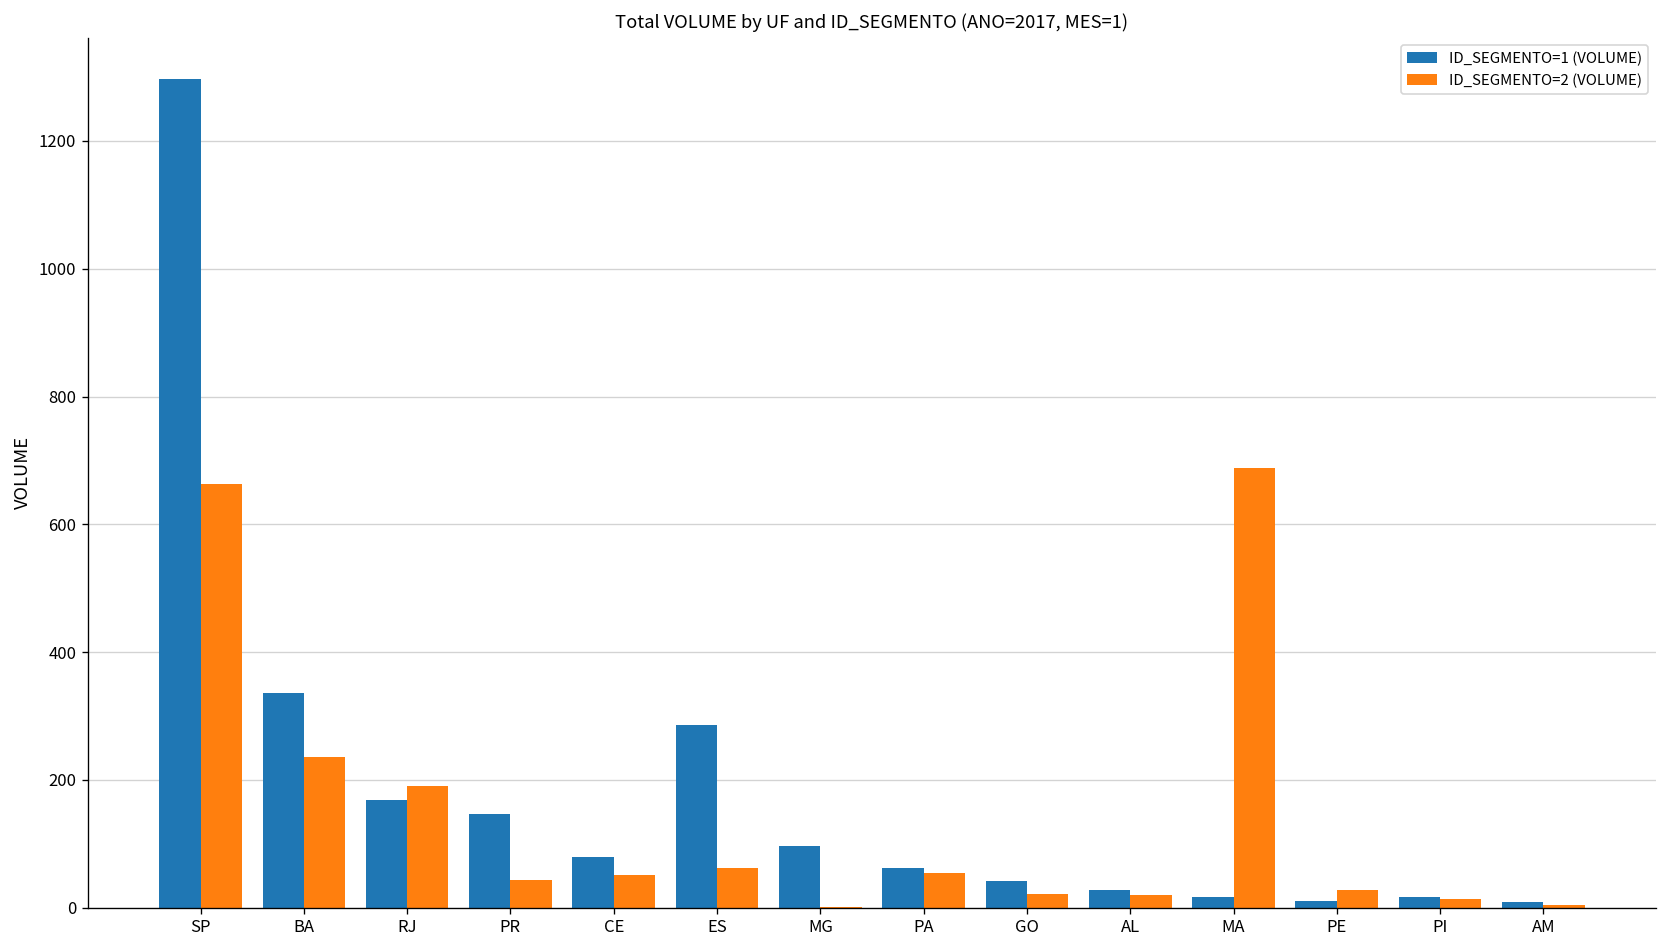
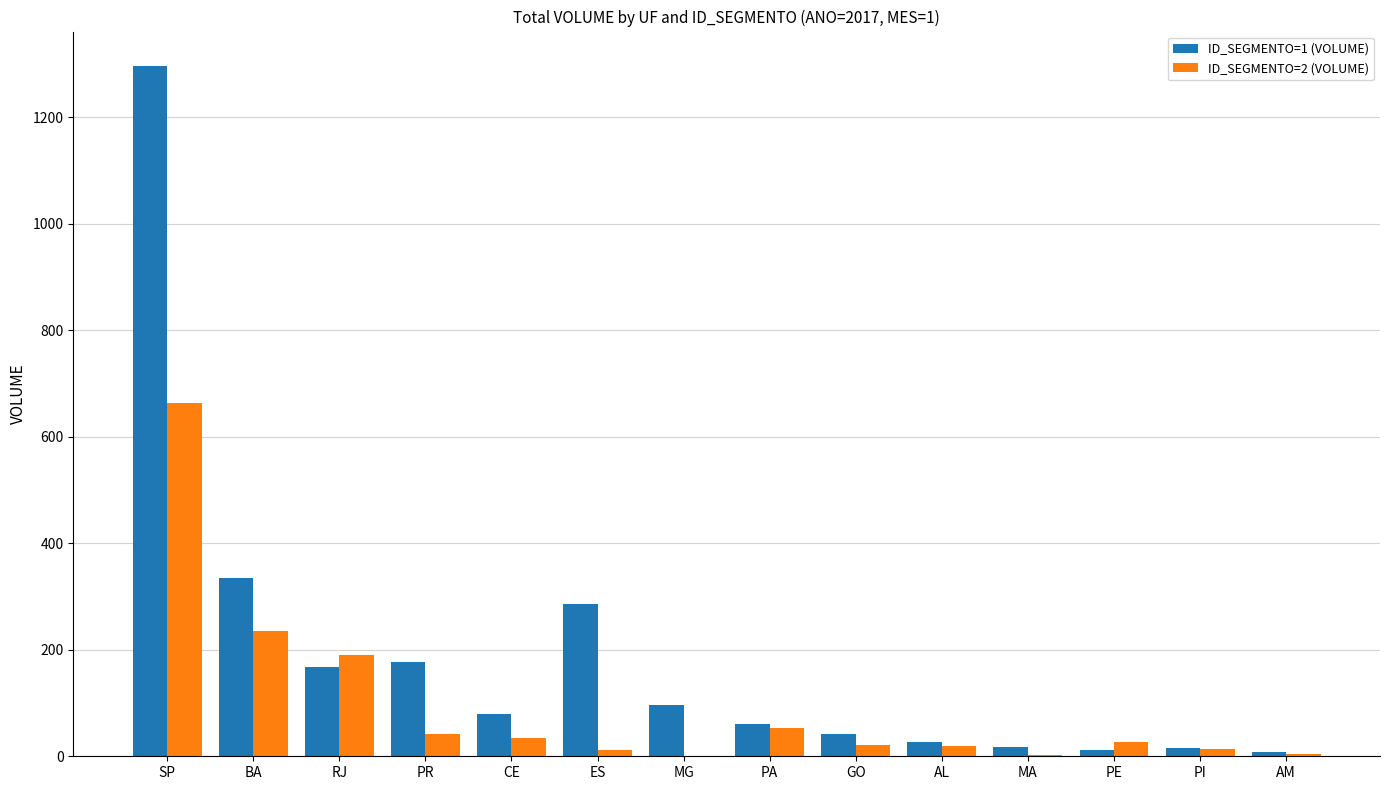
  {
    "ID_SEGMENTO=1 (VOLUME)": {
      "SP": 1300,
      "BA": 340,
      "RJ": 170,
-     "PR": 150,
+     "PR": 180,
      "CE": 80,
      "ES": 290,
      "MG": 100,
      "PA": 60,
      "GO": 40,
      "AL": 30,
      "MA": 20,
      "PE": 10,
      "PI": 20,
      "AM": 10
    },
    "ID_SEGMENTO=2 (VOLUME)": {
      "SP": 660,
      "BA": 240,
      "RJ": 190,
      "PR": 40,
-     "CE": 50,
-     "ES": 60,
+     "CE": 30,
+     "ES": 10,
      "PA": 50,
      "GO": 20,
      "AL": 20,
-     "MA": 690,
+     "MA": 0,
      "PE": 30,
      "PI": 10
    }
  }
